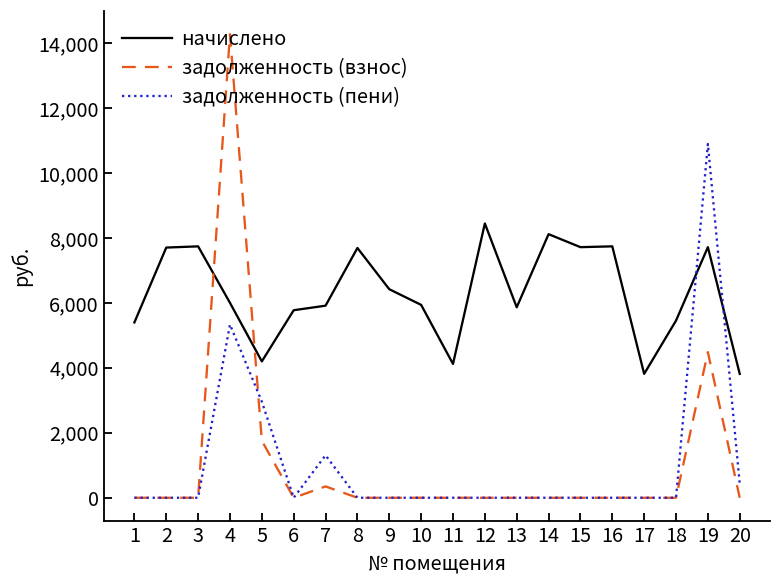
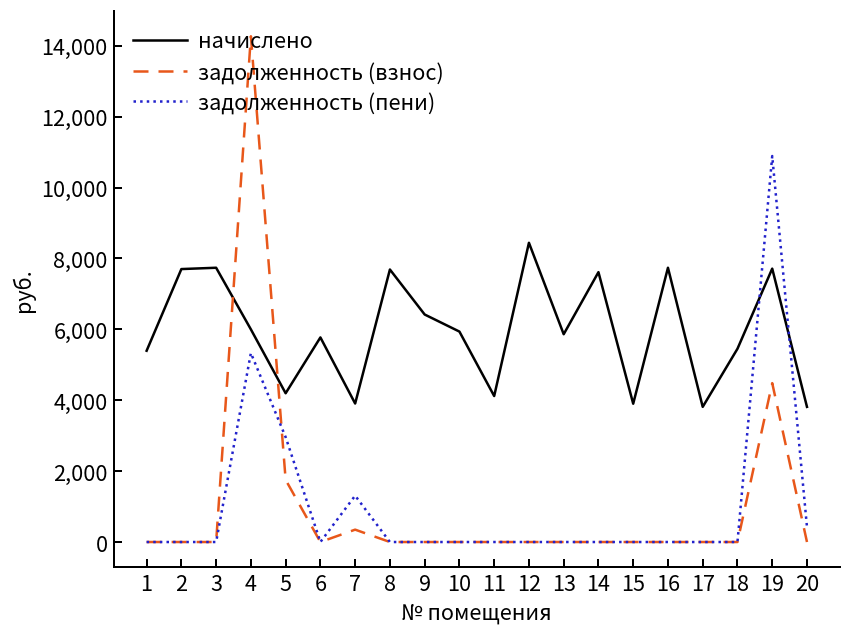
  {
    "начислено": {
      "1": "5,400",
      "2": "7,700",
      "3": "7,700",
      "4": "6,000",
      "5": "4,200",
      "6": "5,800",
-     "7": "5,900",
+     "7": "3,900",
      "8": "7,700",
      "9": "6,400",
      "10": "5,900",
      "11": "4,100",
      "12": "8,400",
      "13": "5,900",
-     "14": "8,100",
-     "15": "7,700",
+     "14": "7,600",
+     "15": "3,900",
      "16": "7,700",
      "17": "3,800",
      "18": "5,500",
      "19": "7,700",
      "20": "3,800"
    },
    "задолженность (взнос)": {
      "4": "14,300",
      "5": "1,800",
      "7": "300",
      "19": "4,500",
      "20": "0"
    },
    "задолженность (пени)": {
      "4": "5,300",
      "5": "3,000",
      "7": "1,300",
      "19": "10,900",
      "20": "400"
    }
  }
